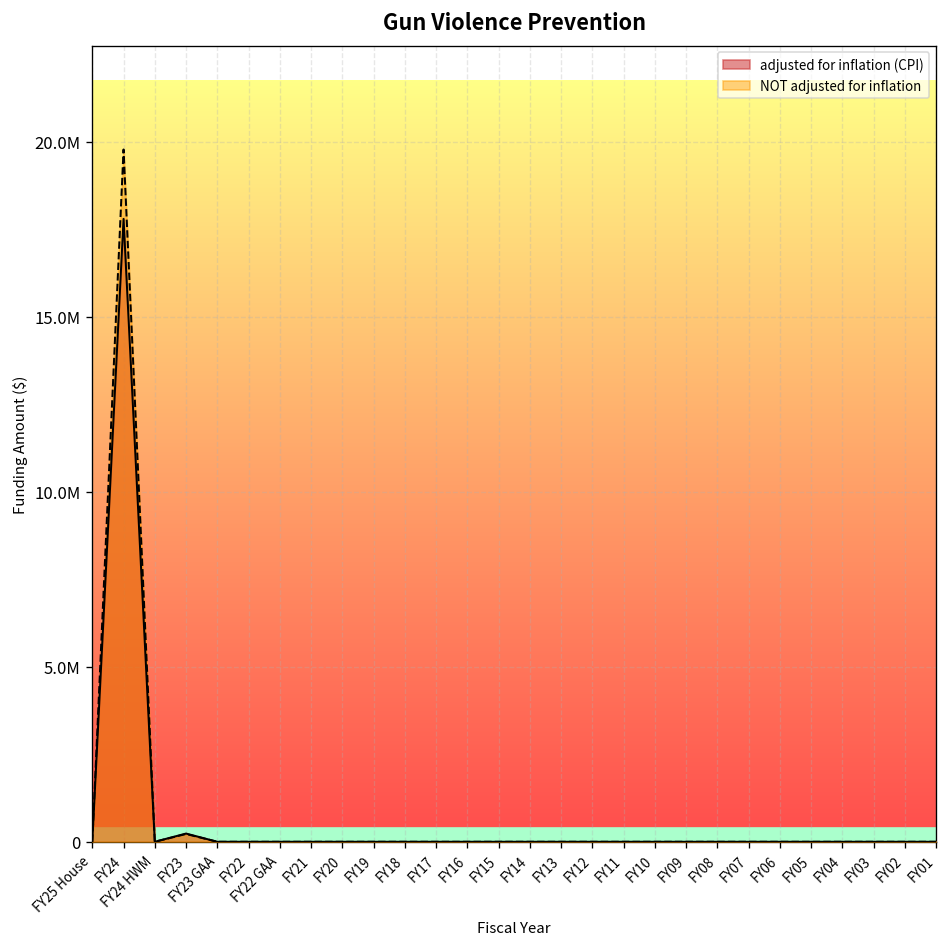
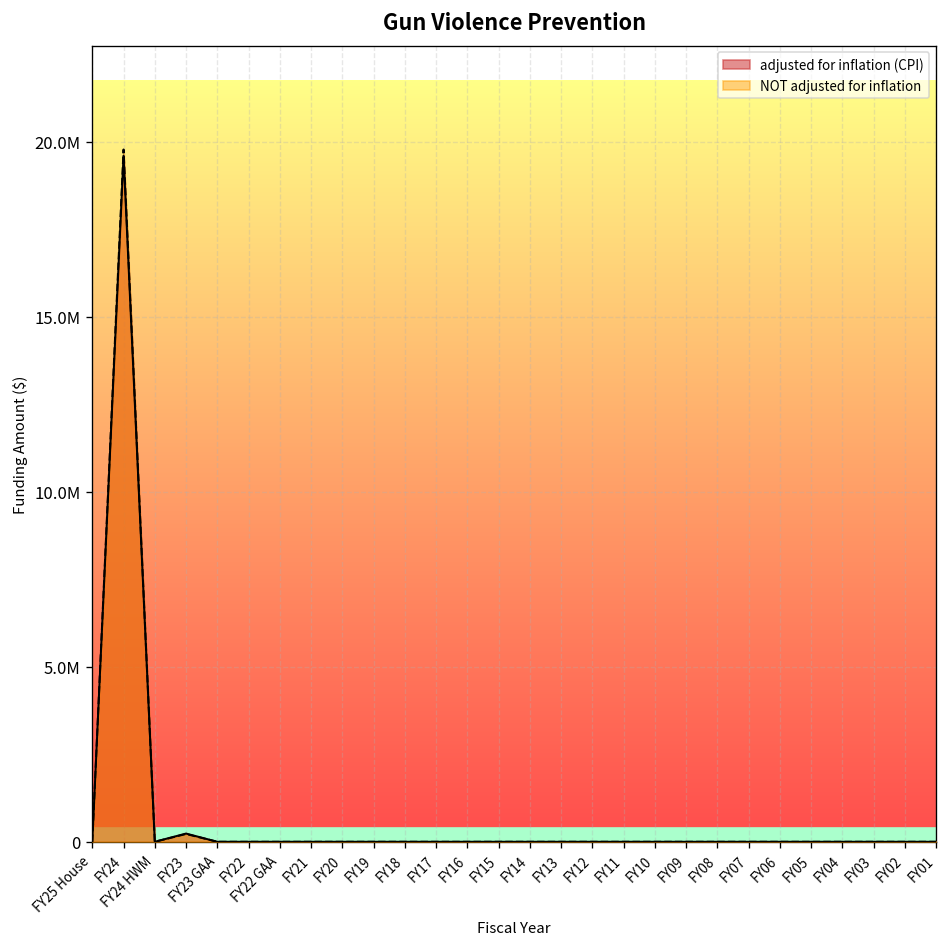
  {
    "adjusted for inflation (CPI)": {
-     "FY24": 17800000
+     "FY24": 19600000
    },
    "NOT adjusted for inflation": {
      "FY24": 19800000
    }
  }
